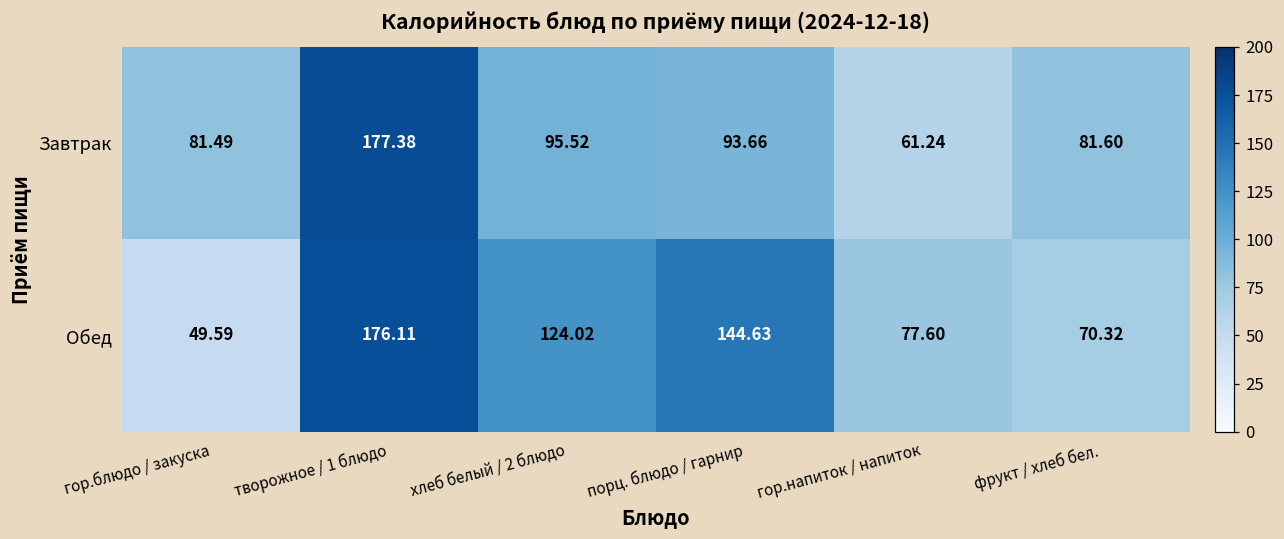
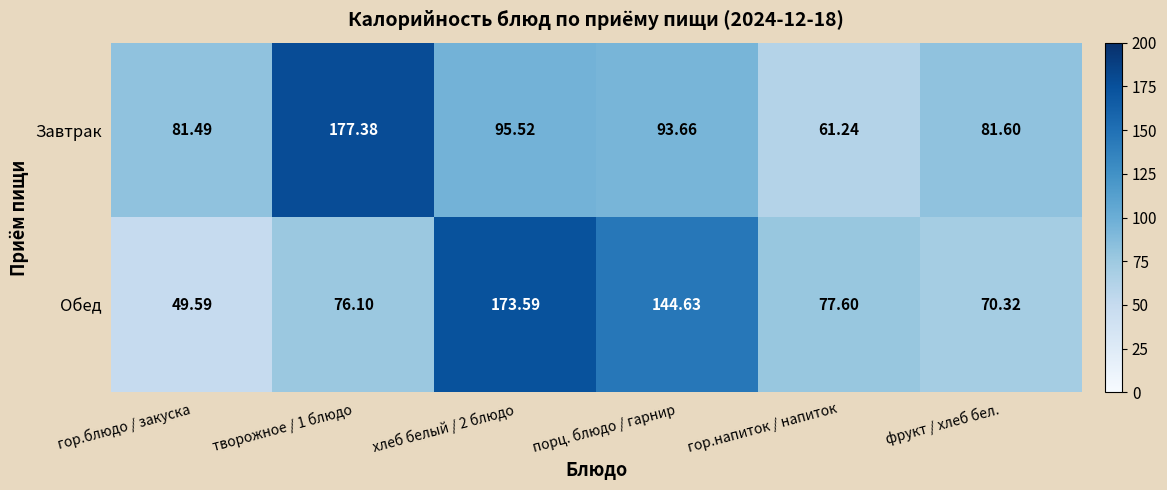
  {
    "Завтрак": {
      "гор.блюдо / закуска": 81.49,
      "творожное / 1 блюдо": 177.38,
      "хлеб белый / 2 блюдо": 95.52,
      "порц. блюдо / гарнир": 93.66,
      "гор.напиток / напиток": 61.24,
      "фрукт / хлеб бел.": 81.60
    },
    "Обед": {
      "гор.блюдо / закуска": 49.59,
-     "творожное / 1 блюдо": 176.11,
-     "хлеб белый / 2 блюдо": 124.02,
+     "творожное / 1 блюдо": 76.10,
+     "хлеб белый / 2 блюдо": 173.59,
      "порц. блюдо / гарнир": 144.63,
      "гор.напиток / напиток": 77.60,
      "фрукт / хлеб бел.": 70.32
    }
  }
